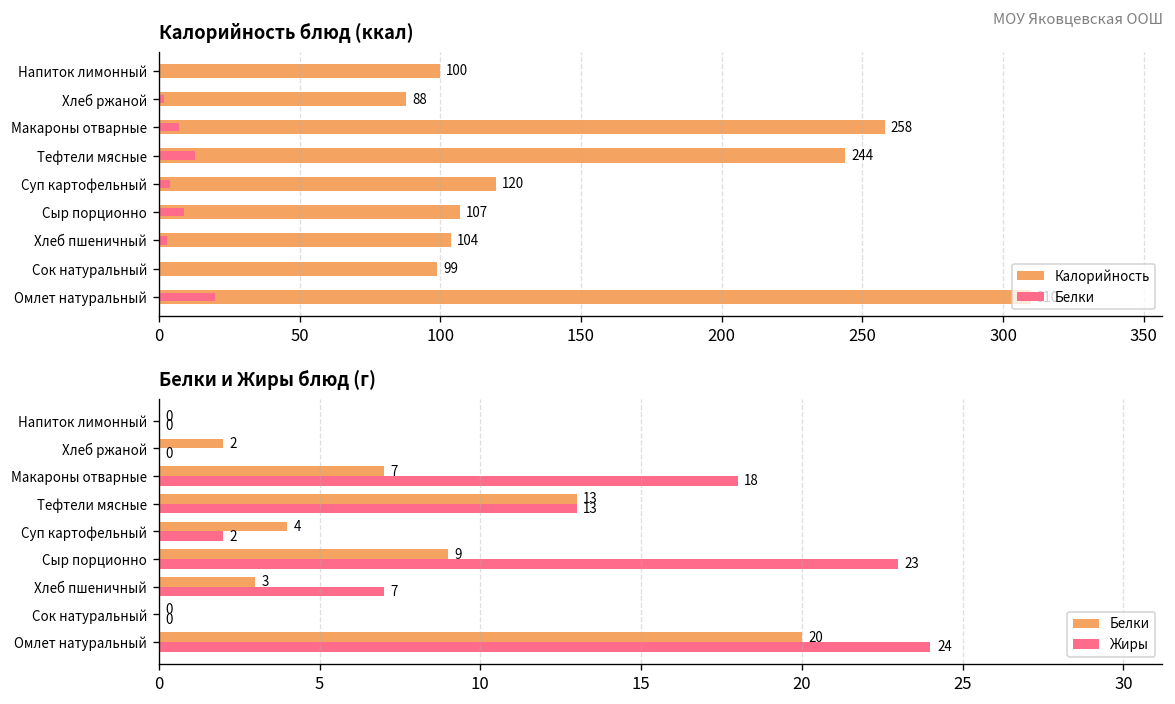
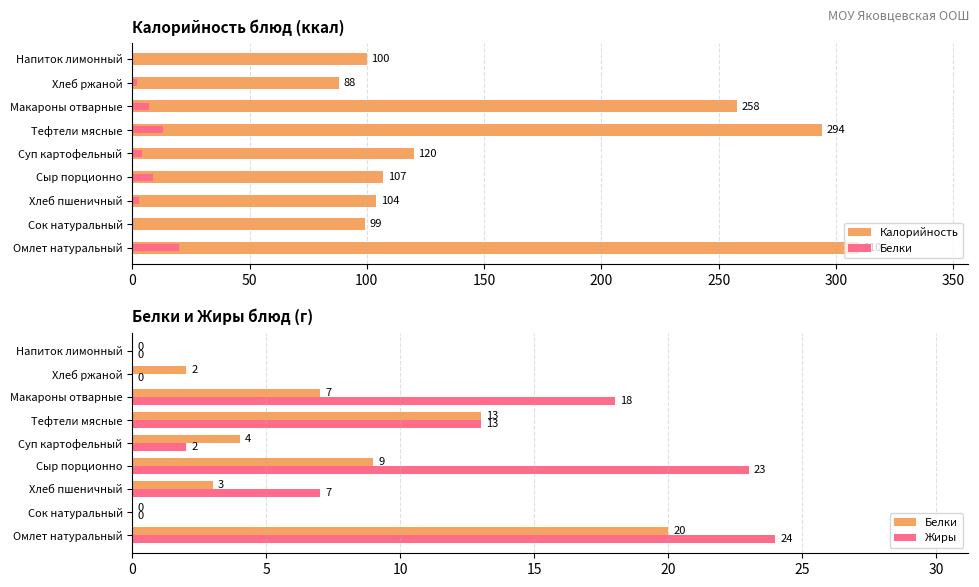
  {
    "Калорийность блюд (ккал)": {
      "Калорийность": {
        "Напиток лимонный": 100,
        "Хлеб ржаной": 88,
        "Макароны отварные": 258,
-       "Тефтели мясные": 244,
+       "Тефтели мясные": 294,
        "Суп картофельный": 120,
        "Сыр порционно": 107,
        "Хлеб пшеничный": 104,
        "Сок натуральный": 99
      }
    },
    "Белки и Жиры блюд (г)": {
      "Белки": {
        "Хлеб ржаной": 2,
        "Макароны отварные": 7,
        "Суп картофельный": 4,
        "Сыр порционно": 9,
        "Хлеб пшеничный": 3,
        "Омлет натуральный": 20
      },
      "Жиры": {
        "Хлеб ржаной": 0,
        "Макароны отварные": 18,
        "Суп картофельный": 2,
        "Сыр порционно": 23,
        "Хлеб пшеничный": 7,
        "Омлет натуральный": 24
      }
    }
  }
